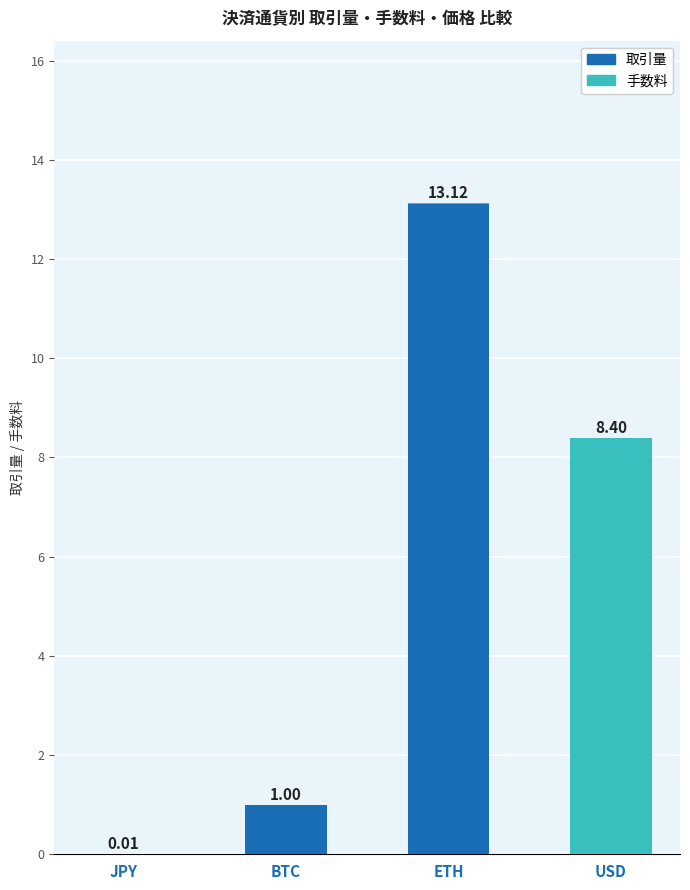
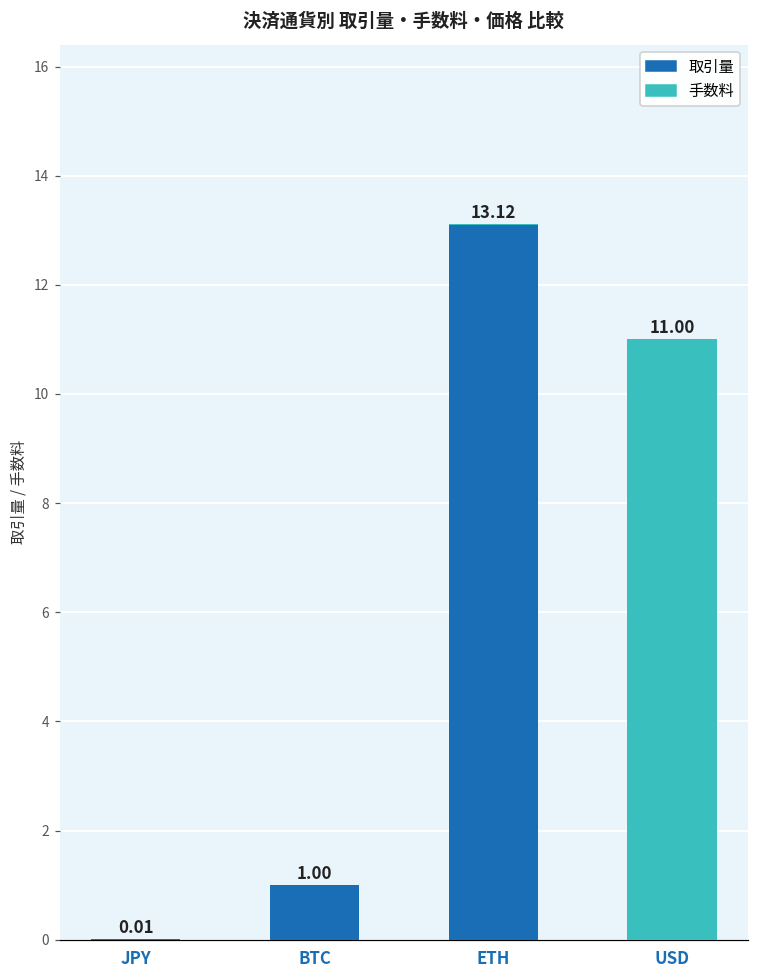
  {
    "取引量": {
      "JPY": 0.01,
      "BTC": 1.00
    },
    "手数料": {
-     "USD": 8.40
+     "USD": 11.00
    }
  }
